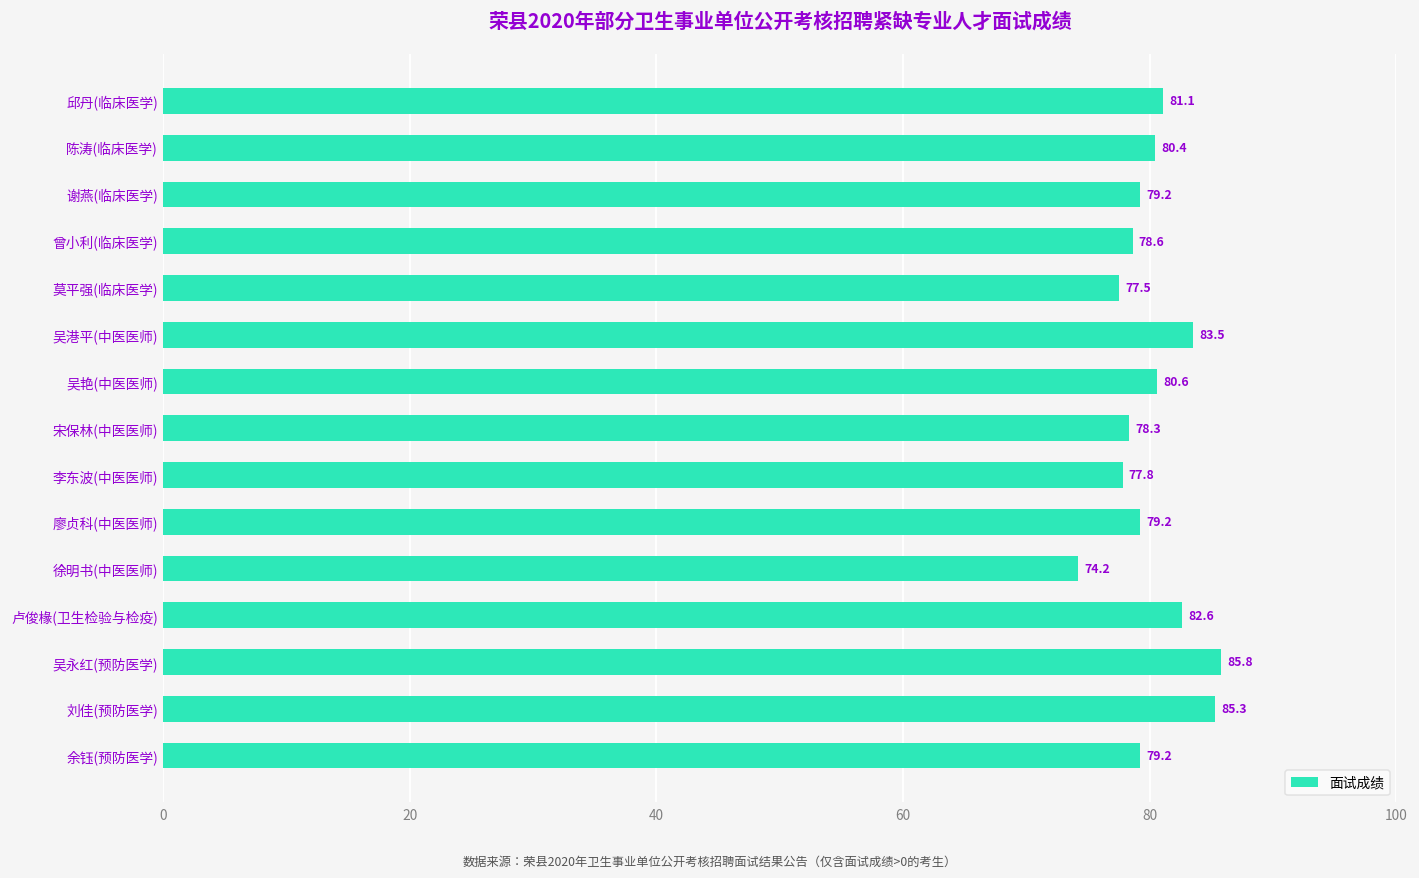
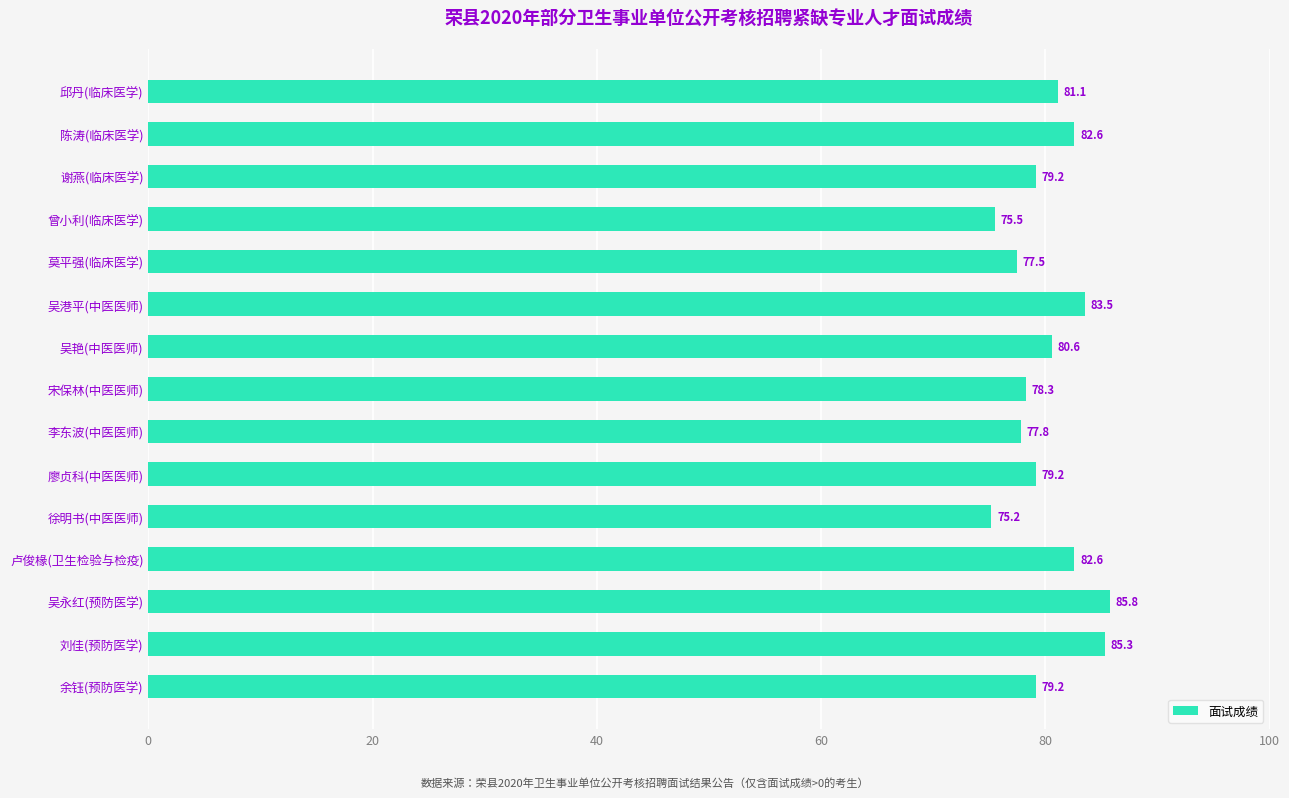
  {
    "邱丹(临床医学)": 81.1,
-   "陈涛(临床医学)": 80.4,
+   "陈涛(临床医学)": 82.6,
    "谢燕(临床医学)": 79.2,
-   "曾小利(临床医学)": 78.6,
+   "曾小利(临床医学)": 75.5,
    "莫平强(临床医学)": 77.5,
    "吴港平(中医医师)": 83.5,
    "吴艳(中医医师)": 80.6,
    "宋保林(中医医师)": 78.3,
    "李东波(中医医师)": 77.8,
    "廖贞科(中医医师)": 79.2,
-   "徐明书(中医医师)": 74.2,
+   "徐明书(中医医师)": 75.2,
    "卢俊椽(卫生检验与检疫)": 82.6,
    "吴永红(预防医学)": 85.8,
    "刘佳(预防医学)": 85.3,
    "余钰(预防医学)": 79.2
  }
